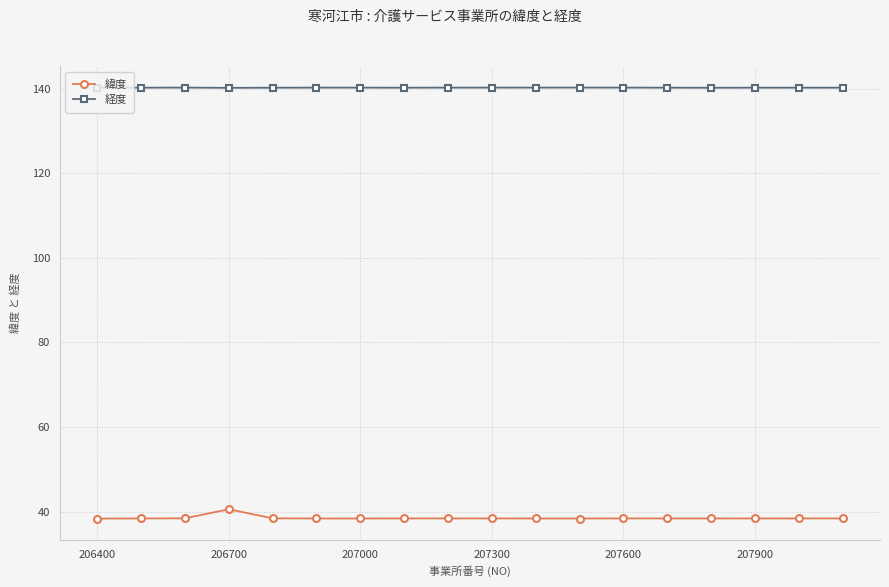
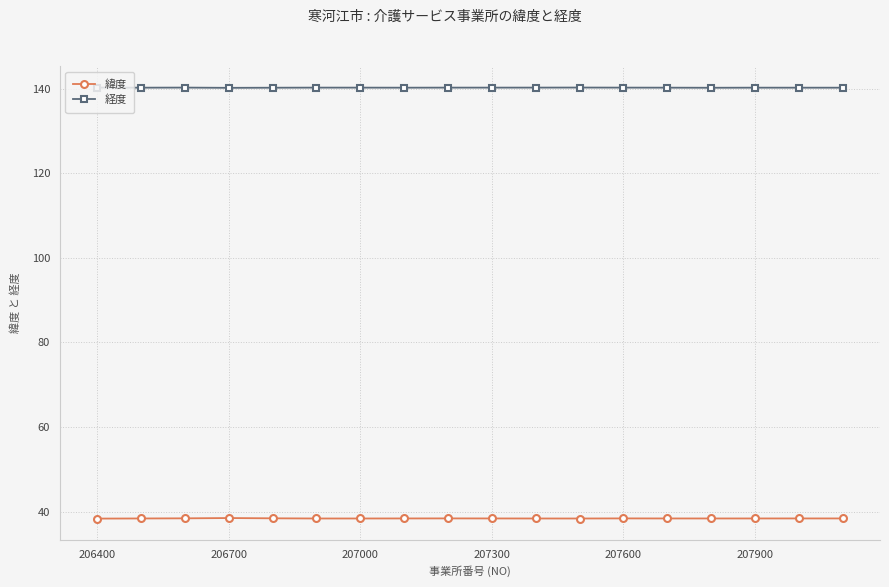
  {
    "緯度": {
      "206400": 38,
-     "206700": 41,
+     "206700": 38,
      "207000": 38,
      "207300": 38,
      "207600": 38,
      "207900": 38
    },
    "経度": {
      "206700": 140,
      "207000": 140,
      "207300": 140,
      "207600": 140,
      "207900": 140
    }
  }
